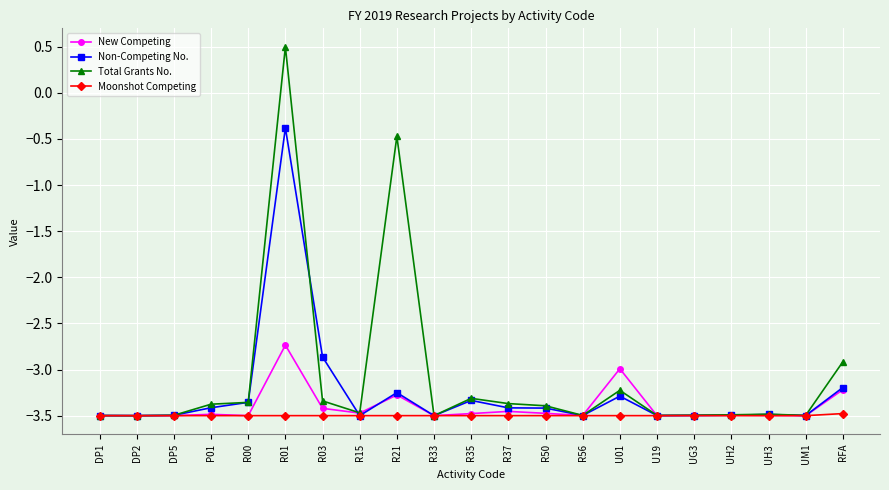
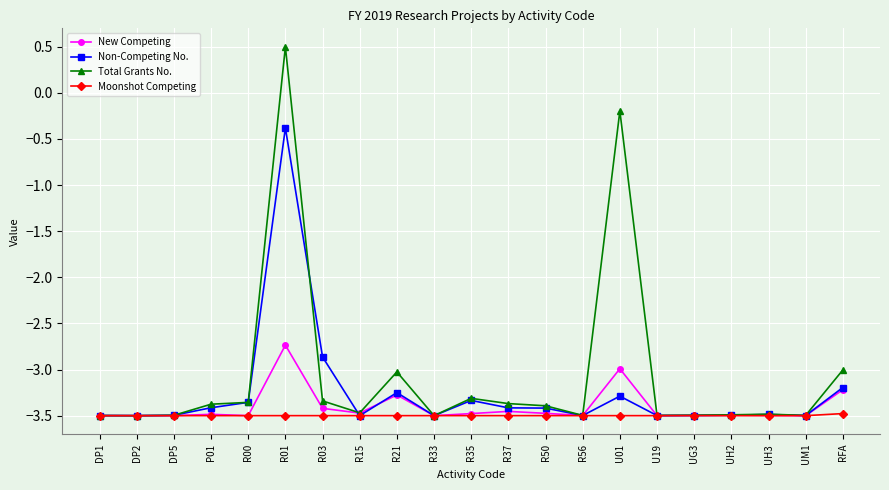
  {
    "New Competing": {
      "R01": -2.7,
      "R03": -3.4,
      "R37": -3.5,
      "U01": -3.0
    },
    "Non-Competing No.": {
      "P01": -3.4,
      "R01": -0.4,
      "R03": -2.9,
      "R37": -3.4,
      "U01": -3.3
    },
    "Total Grants No.": {
      "P01": -3.4,
      "R01": 0.5,
      "R03": -3.3,
-     "R21": -0.5,
+     "R21": -3.0,
      "R37": -3.4,
-     "U01": -3.2,
-     "RFA": -2.9
+     "U01": -0.2,
+     "RFA": -3.0
    },
    "Moonshot Competing": {
      "R01": -3.5,
      "R03": -3.5,
      "R21": -3.5,
      "R37": -3.5,
      "U01": -3.5,
      "RFA": -3.5
    }
  }
